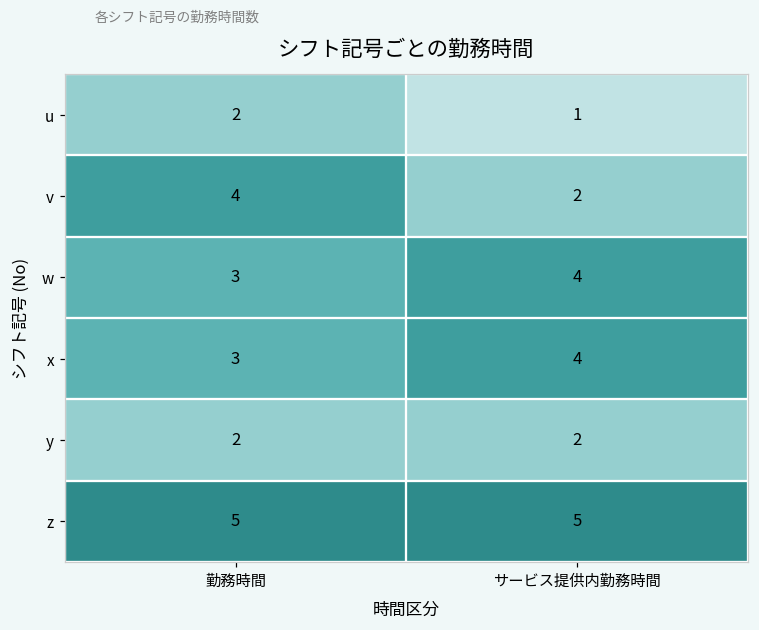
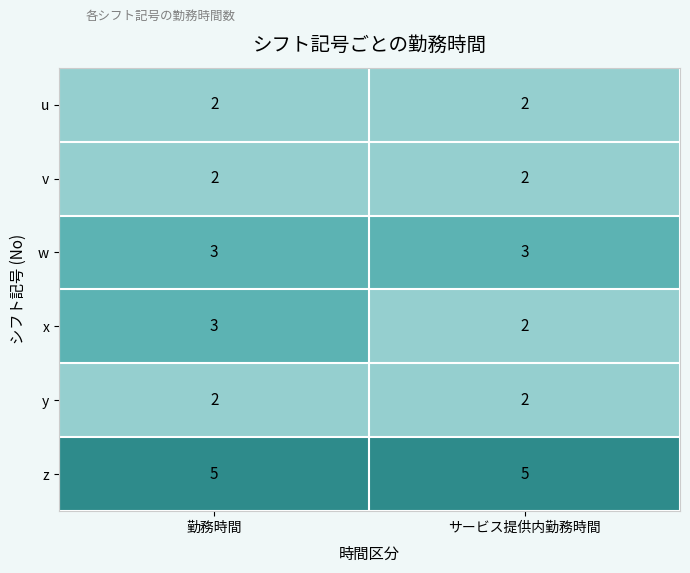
  {
    "u": {
      "勤務時間": 2,
-     "サービス提供内勤務時間": 1
+     "サービス提供内勤務時間": 2
    },
    "v": {
-     "勤務時間": 4,
+     "勤務時間": 2,
      "サービス提供内勤務時間": 2
    },
    "w": {
      "勤務時間": 3,
-     "サービス提供内勤務時間": 4
+     "サービス提供内勤務時間": 3
    },
    "x": {
      "勤務時間": 3,
-     "サービス提供内勤務時間": 4
+     "サービス提供内勤務時間": 2
    },
    "y": {
      "勤務時間": 2,
      "サービス提供内勤務時間": 2
    },
    "z": {
      "勤務時間": 5,
      "サービス提供内勤務時間": 5
    }
  }
